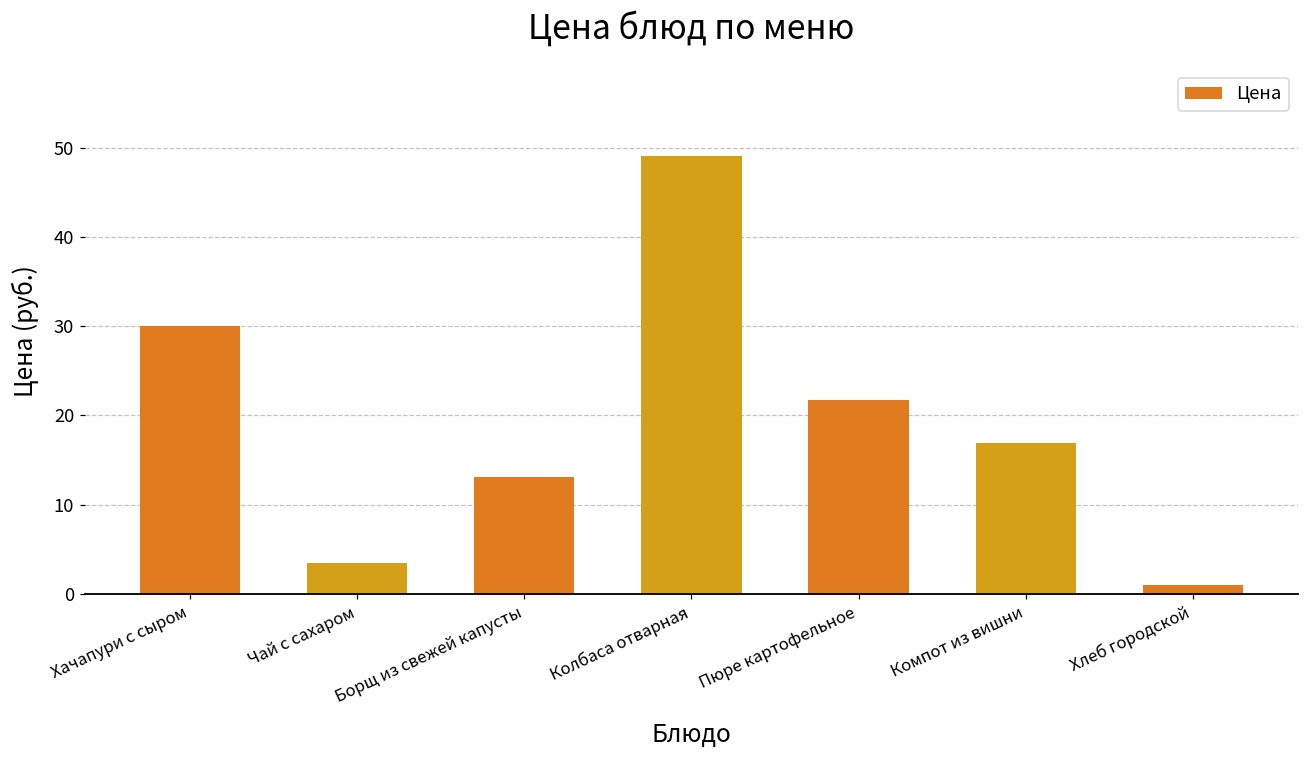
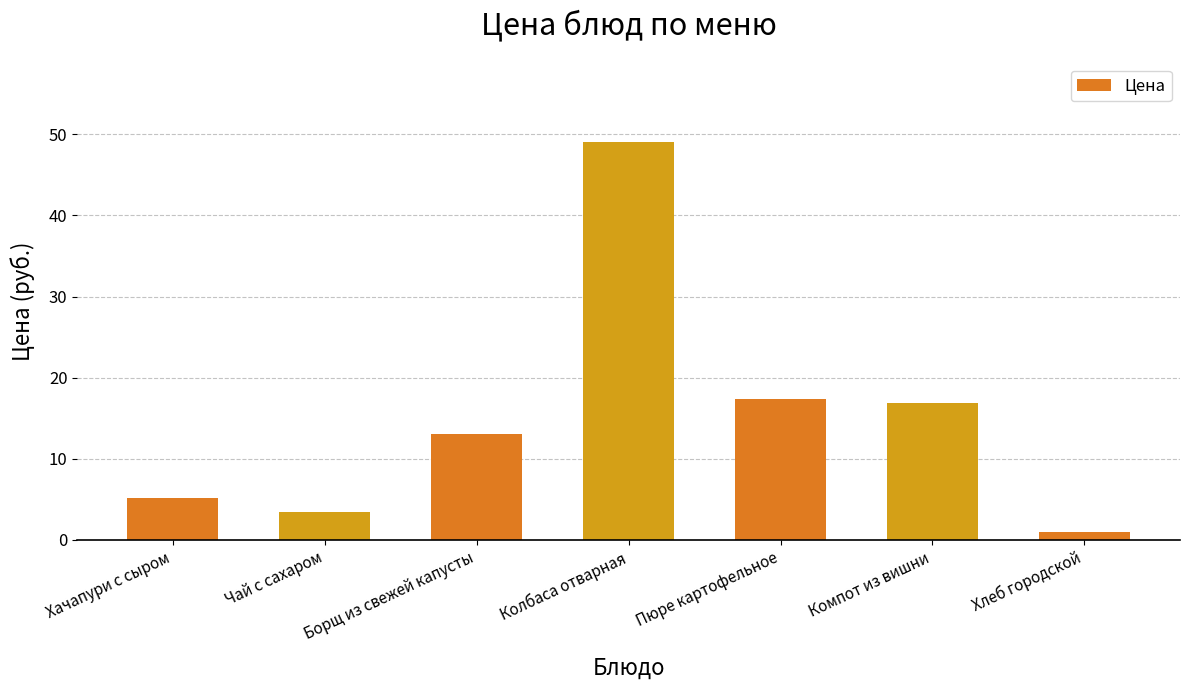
  {
-   "Хачапури с сыром": 30,
+   "Хачапури с сыром": 5,
    "Чай с сахаром": 3,
    "Борщ из свежей капусты": 13,
    "Колбаса отварная": 49,
-   "Пюре картофельное": 22,
+   "Пюре картофельное": 17,
    "Компот из вишни": 17,
    "Хлеб городской": 1
  }
